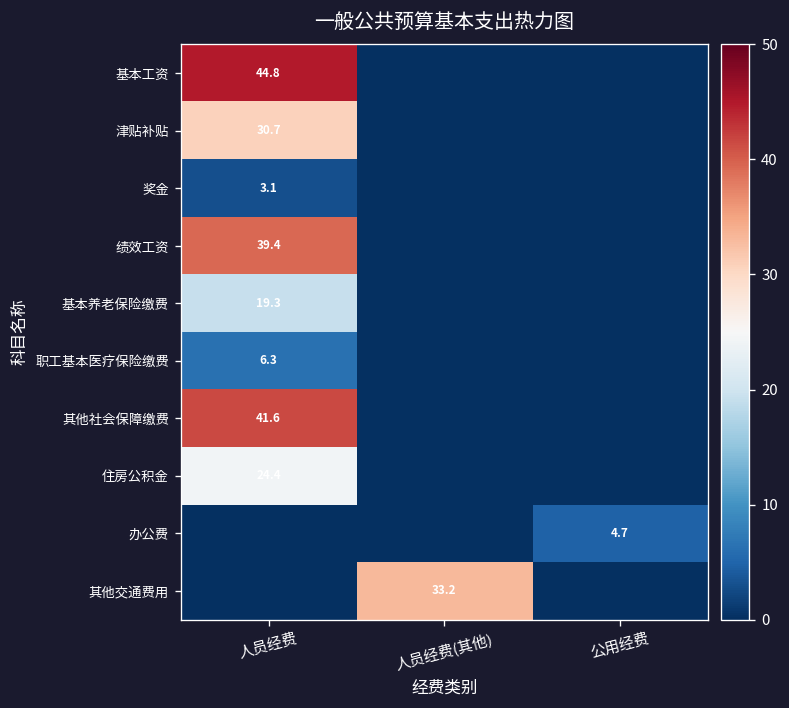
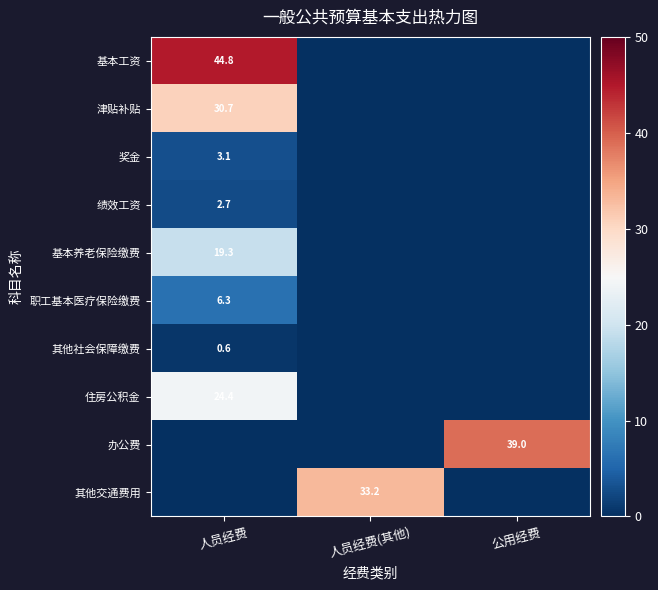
  {
    "基本工资": {
      "人员经费": 44.8
    },
    "津贴补贴": {
      "人员经费": 30.7
    },
    "奖金": {
      "人员经费": 3.1
    },
    "绩效工资": {
-     "人员经费": 39.4
+     "人员经费": 2.7
    },
    "基本养老保险缴费": {
      "人员经费": 19.3
    },
    "职工基本医疗保险缴费": {
      "人员经费": 6.3
    },
    "其他社会保障缴费": {
-     "人员经费": 41.6
+     "人员经费": 0.6
    },
    "办公费": {
-     "公用经费": 4.7
+     "公用经费": 39.0
    },
    "其他交通费用": {
      "人员经费(其他)": 33.2
    }
  }
